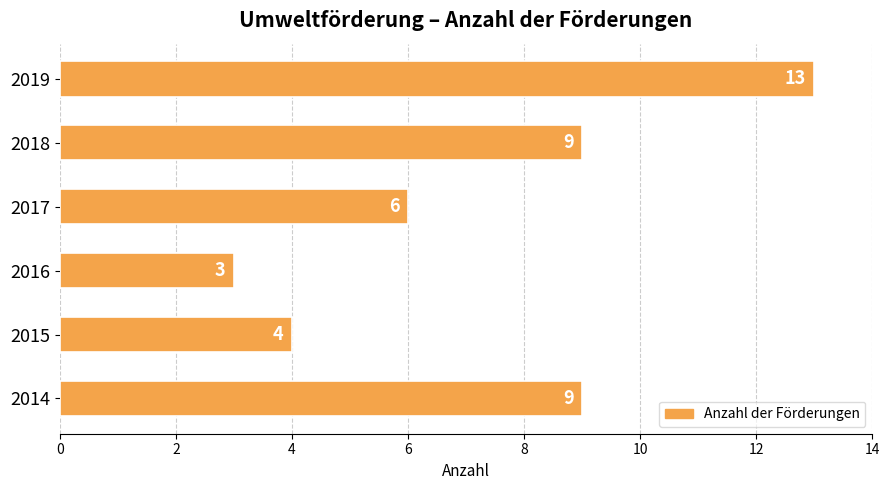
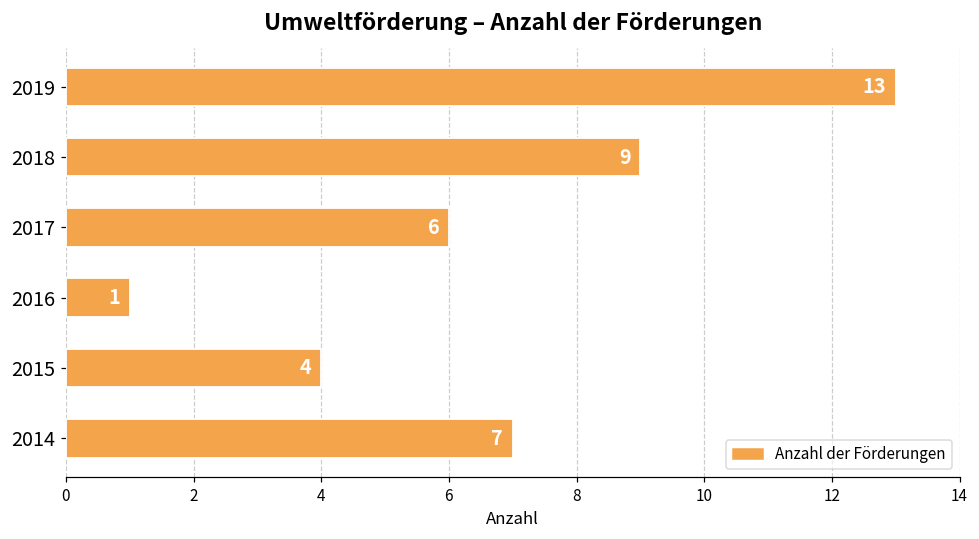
  {
    "2019": 13,
    "2018": 9,
    "2017": 6,
-   "2016": 3,
+   "2016": 1,
    "2015": 4,
-   "2014": 9
+   "2014": 7
  }
